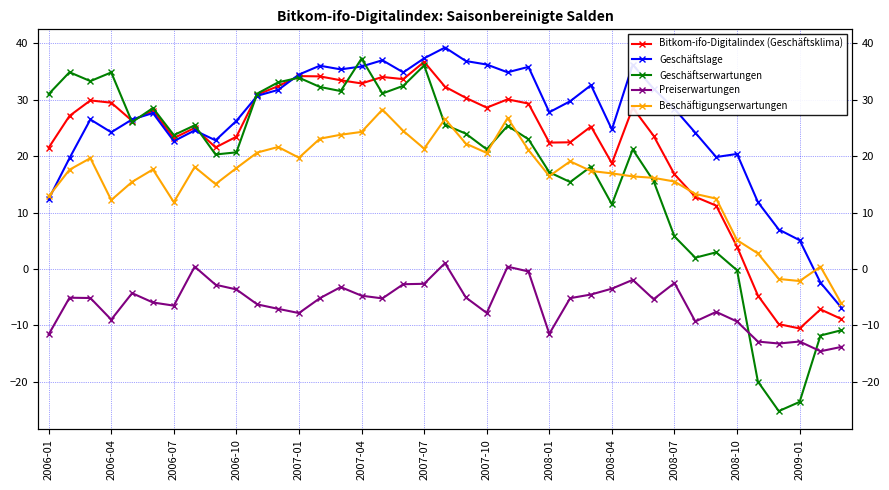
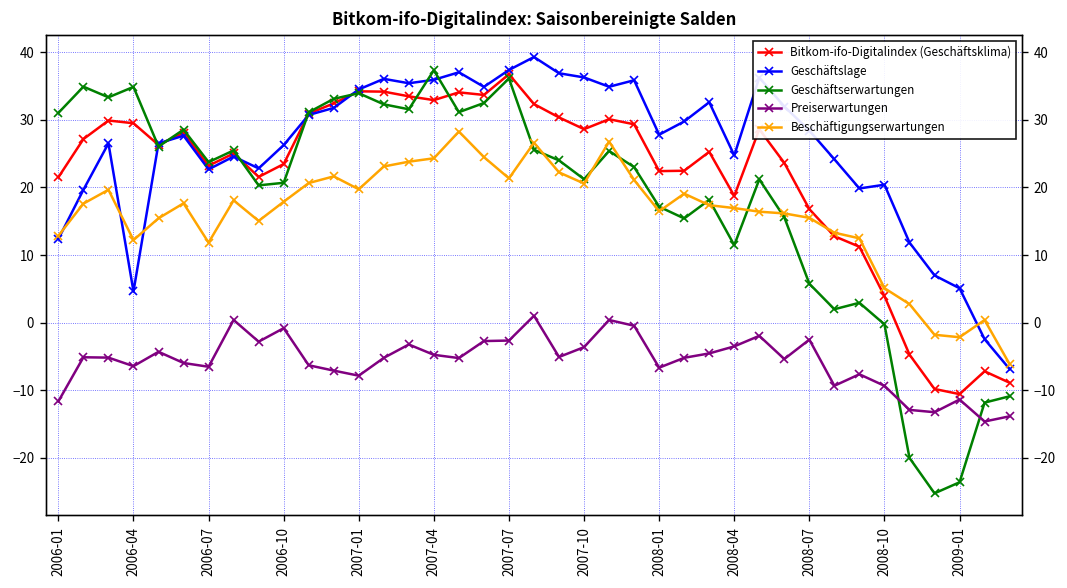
  {
    "Bitkom-ifo-Digitalindex (Geschäftsklima)": {
      "2006-01": 21,
      "2006-04": 29,
      "2006-07": 23,
      "2006-10": 23,
      "2007-04": 33,
      "2007-07": 37,
      "2007-10": 29,
      "2008-01": 22,
      "2008-04": 19,
      "2008-07": 17,
      "2008-10": 4,
      "2009-01": -11
    },
    "Geschäftslage": {
      "2006-01": 12,
-     "2006-04": 24,
+     "2006-04": 5,
      "2006-07": 23,
      "2006-10": 26,
      "2007-04": 36,
      "2007-07": 37,
      "2007-10": 36,
      "2008-01": 28,
      "2008-04": 25,
      "2008-10": 20,
      "2009-01": 5
    },
    "Geschäftserwartungen": {
      "2006-01": 31,
      "2006-04": 35,
      "2006-07": 24,
      "2006-10": 21,
      "2007-04": 37,
      "2007-07": 36,
      "2007-10": 21,
      "2008-01": 17,
      "2008-04": 11,
      "2008-07": 6,
      "2008-10": 0,
      "2009-01": -24
    },
    "Preiserwartungen": {
      "2006-01": -12,
-     "2006-04": -9,
+     "2006-04": -6,
      "2006-07": -7,
-     "2006-10": -4,
+     "2006-10": -1,
      "2007-01": -8,
      "2007-04": -5,
      "2007-07": -3,
-     "2007-10": -8,
-     "2008-01": -12,
+     "2007-10": -4,
+     "2008-01": -7,
      "2008-04": -4,
      "2008-07": -3,
      "2008-10": -9,
-     "2009-01": -13
+     "2009-01": -11
    },
    "Beschäftigungserwartungen": {
      "2006-01": 13,
      "2006-04": 12,
      "2006-07": 12,
      "2006-10": 18,
      "2007-01": 20,
      "2007-04": 24,
      "2007-07": 21,
      "2007-10": 21,
      "2008-01": 16,
      "2008-04": 17,
      "2008-07": 16,
      "2008-10": 5,
      "2009-01": -2
    }
  }
